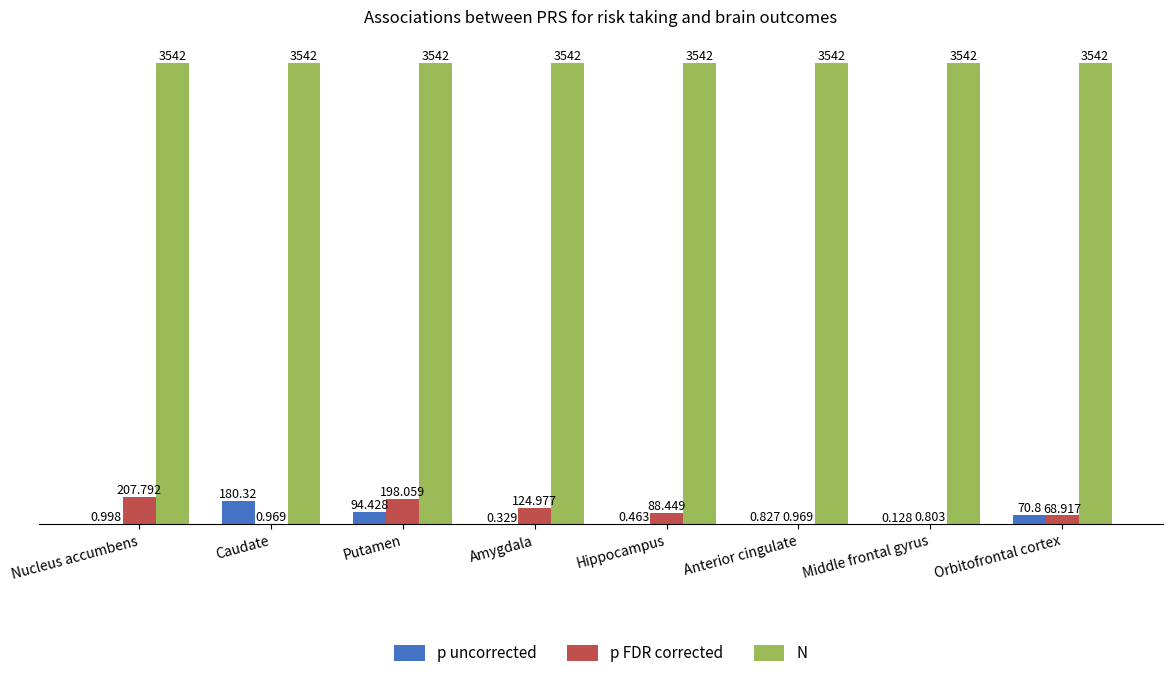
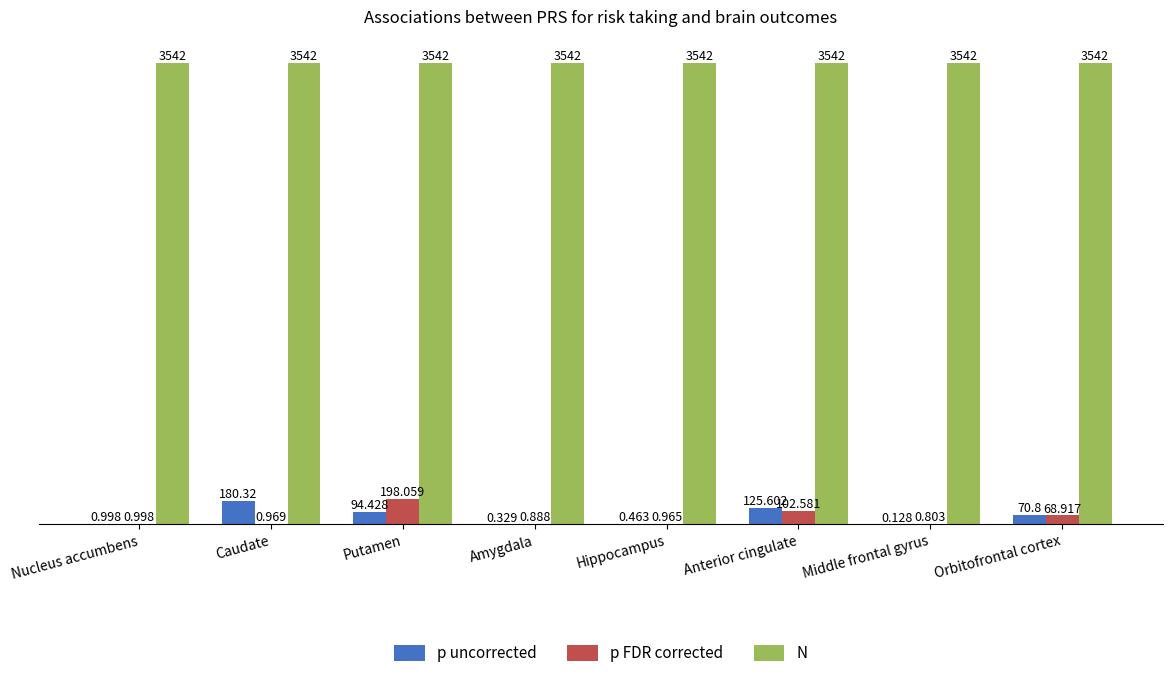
  {
    "p uncorrected": {
      "Nucleus accumbens": 0.998,
      "Caudate": 180.32,
      "Putamen": 94.428,
      "Amygdala": 0.329,
      "Hippocampus": 0.463,
-     "Anterior cingulate": 0.827,
+     "Anterior cingulate": 125.602,
      "Middle frontal gyrus": 0.128,
      "Orbitofrontal cortex": 70.8
    },
    "p FDR corrected": {
-     "Nucleus accumbens": 207.792,
+     "Nucleus accumbens": 0.998,
      "Caudate": 0.969,
      "Putamen": 198.059,
-     "Amygdala": 124.977,
-     "Hippocampus": 88.449,
-     "Anterior cingulate": 0.969,
+     "Amygdala": 0.888,
+     "Hippocampus": 0.965,
+     "Anterior cingulate": 102.581,
      "Middle frontal gyrus": 0.803,
      "Orbitofrontal cortex": 68.917
    },
    "N": {
      "Nucleus accumbens": 3542,
      "Caudate": 3542,
      "Putamen": 3542,
      "Amygdala": 3542,
      "Hippocampus": 3542,
      "Anterior cingulate": 3542,
      "Middle frontal gyrus": 3542,
      "Orbitofrontal cortex": 3542
    }
  }
